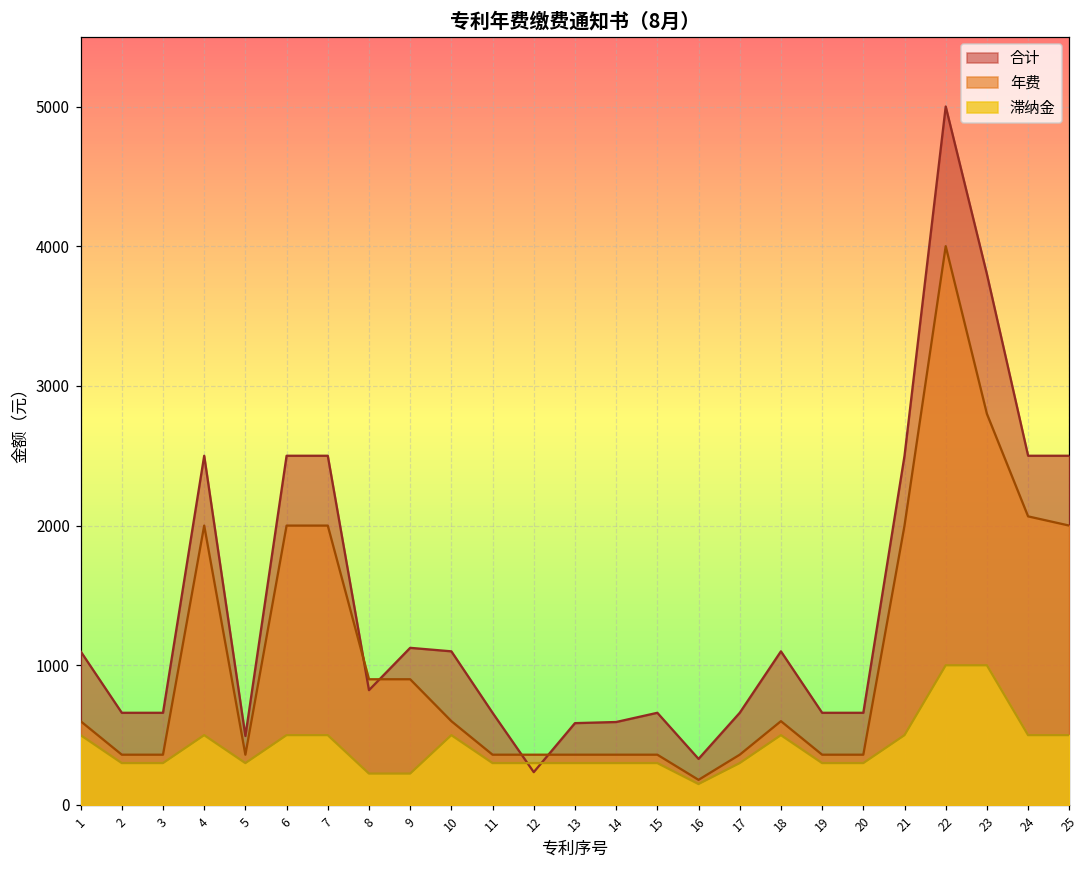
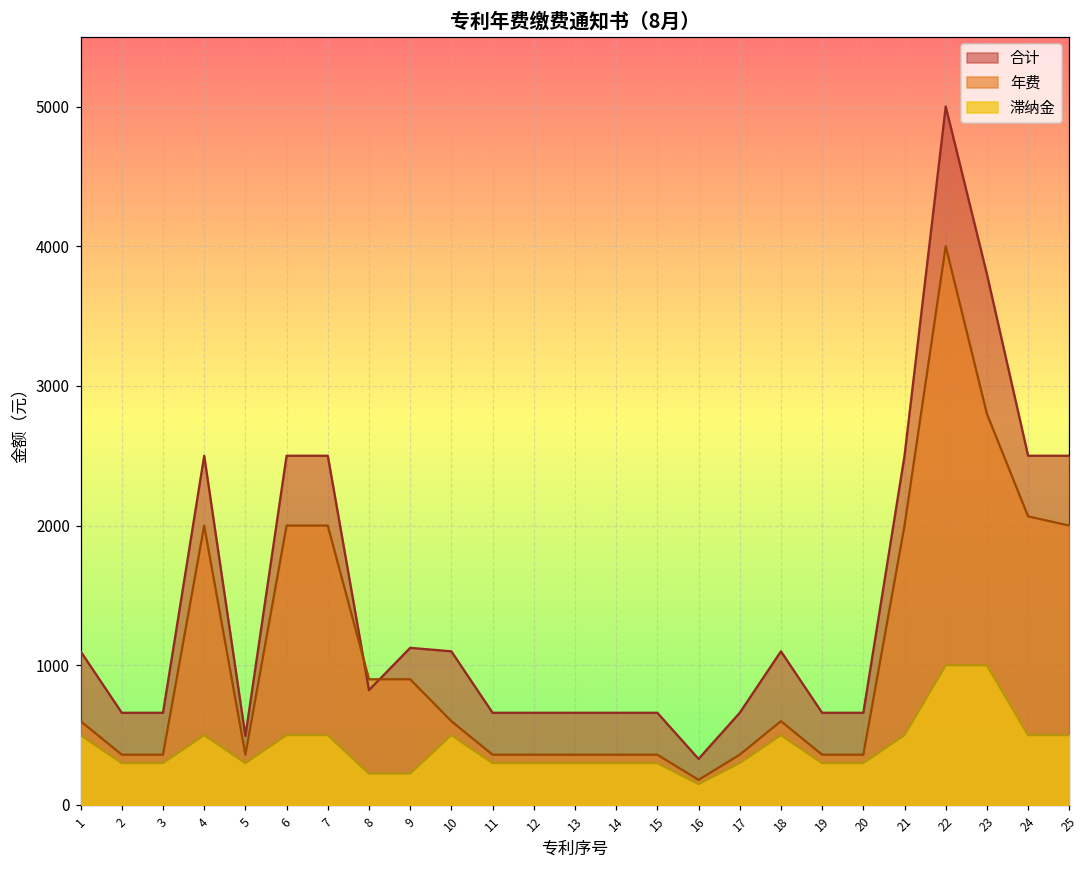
  {
    "合计": {
      "1": 1100,
      "2": 660,
      "3": 660,
      "4": 2500,
      "5": 490,
      "6": 2500,
      "7": 2500,
      "8": 820,
      "9": 1130,
      "10": 1100,
      "11": 660,
-     "12": 240,
-     "13": 590,
-     "14": 590,
+     "12": 660,
+     "13": 660,
+     "14": 660,
      "15": 660,
      "16": 330,
      "17": 660,
      "18": 1100,
      "19": 660,
      "20": 660,
      "21": 2500,
      "22": 5000,
      "23": 3800,
      "24": 2500,
      "25": 2500
    },
    "年费": {
      "1": 600,
      "2": 360,
      "3": 360,
      "4": 2000,
      "5": 360,
      "6": 2000,
      "7": 2000,
      "8": 900,
      "9": 900,
      "10": 600,
      "11": 360,
      "12": 360,
      "13": 360,
      "14": 360,
      "15": 360,
      "16": 180,
      "17": 360,
      "18": 600,
      "19": 360,
      "20": 360,
      "21": 2000,
      "22": 4000,
      "23": 2800,
      "24": 2070,
      "25": 2000
    },
    "滞纳金": {
      "1": 500,
      "2": 300,
      "3": 300,
      "4": 500,
      "5": 300,
      "6": 500,
      "7": 500,
      "8": 230,
      "9": 230,
      "10": 500,
      "11": 300,
      "12": 300,
      "13": 300,
      "14": 300,
      "15": 300,
      "16": 150,
      "17": 300,
      "18": 500,
      "19": 300,
      "20": 300,
      "21": 500,
      "22": 1000,
      "23": 1000,
      "24": 500,
      "25": 500
    }
  }
